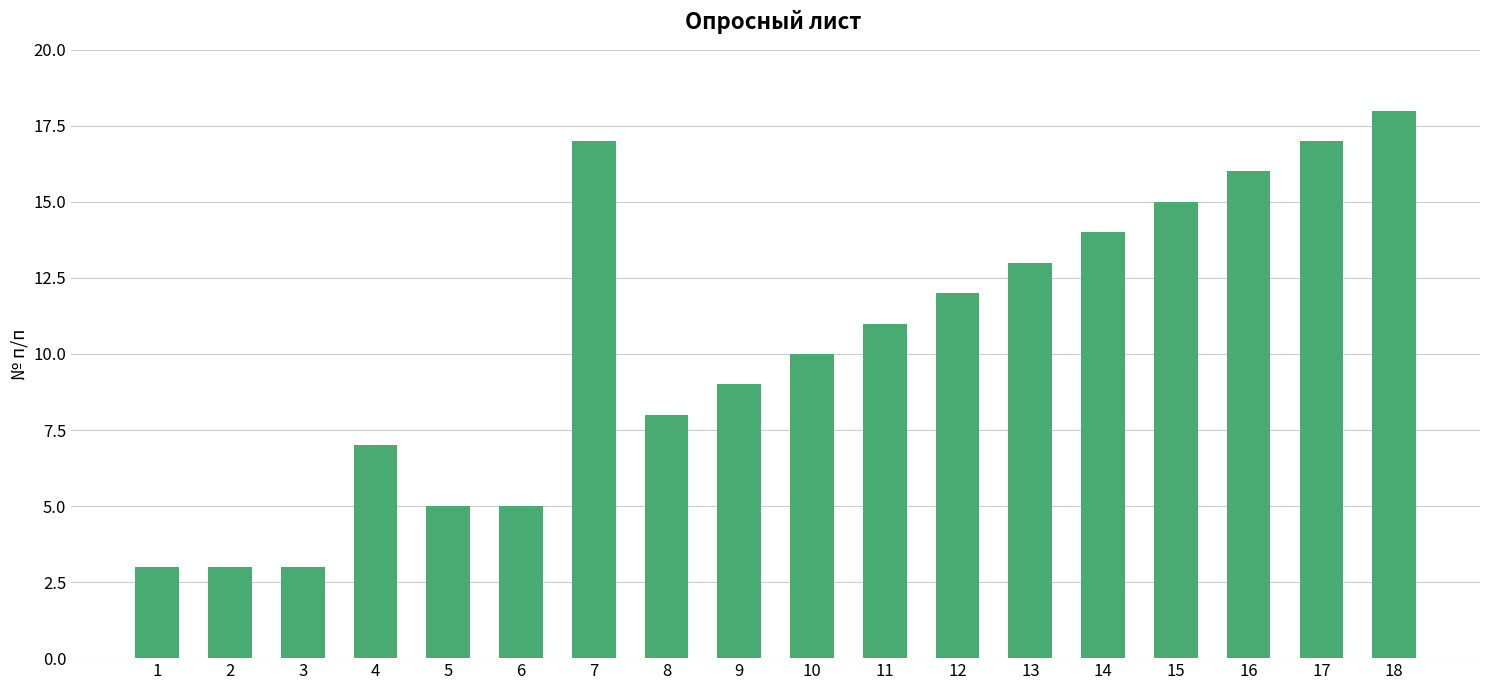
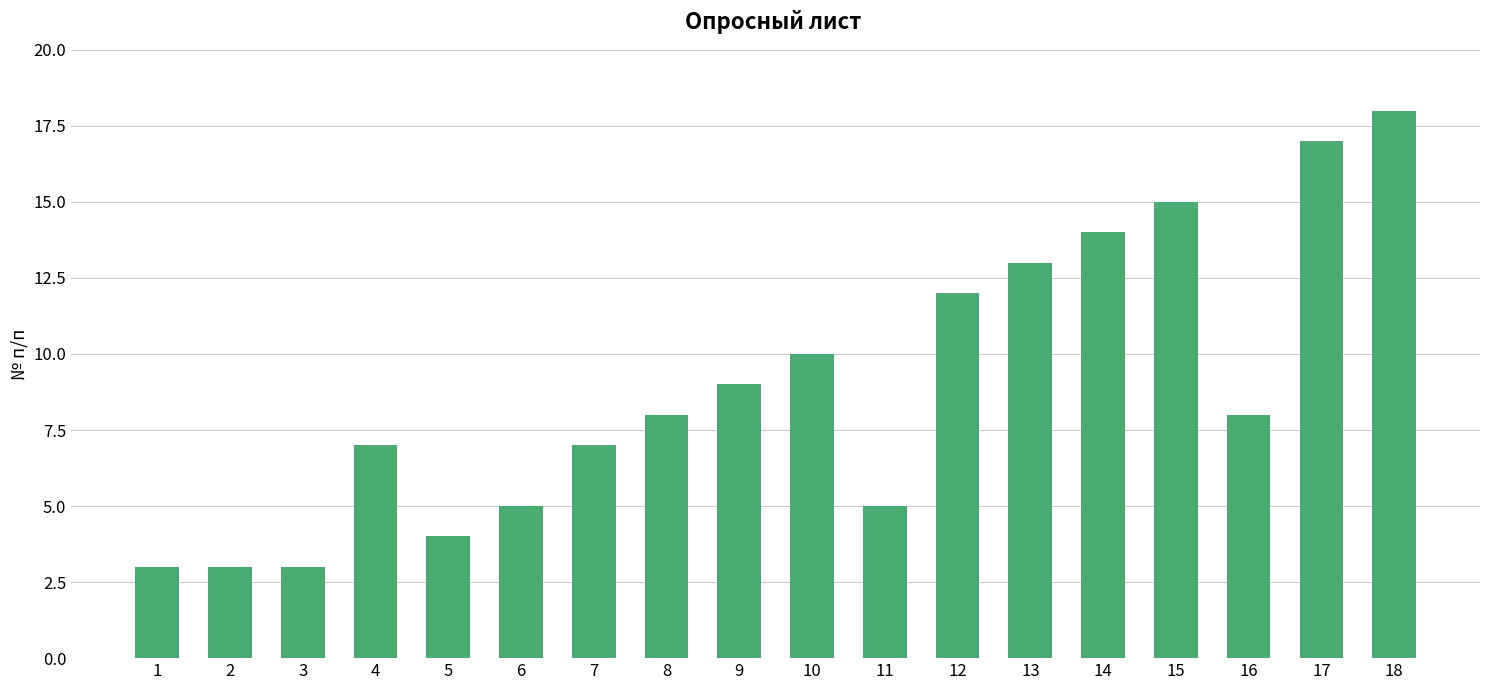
  {
    "1": 3,
    "2": 3,
    "3": 3,
    "4": 7,
-   "5": 5,
+   "5": 4,
    "6": 5,
-   "7": 17,
+   "7": 7,
    "8": 8,
    "9": 9,
    "10": 10,
-   "11": 11,
+   "11": 5,
    "12": 12,
    "13": 13,
    "14": 14,
    "15": 15,
-   "16": 16,
+   "16": 8,
    "17": 17,
    "18": 18
  }
